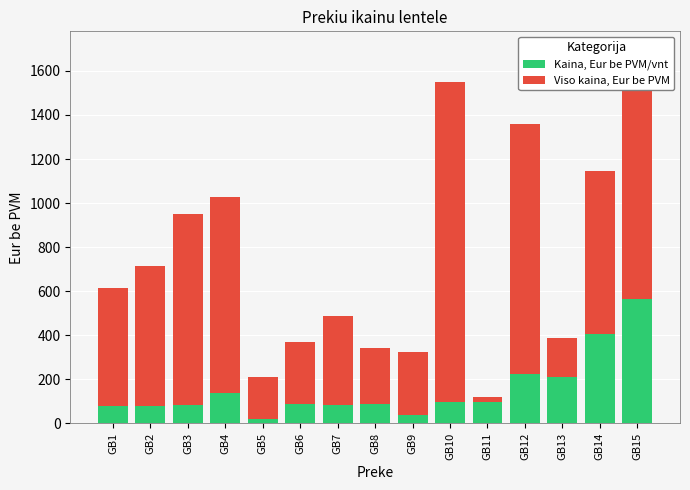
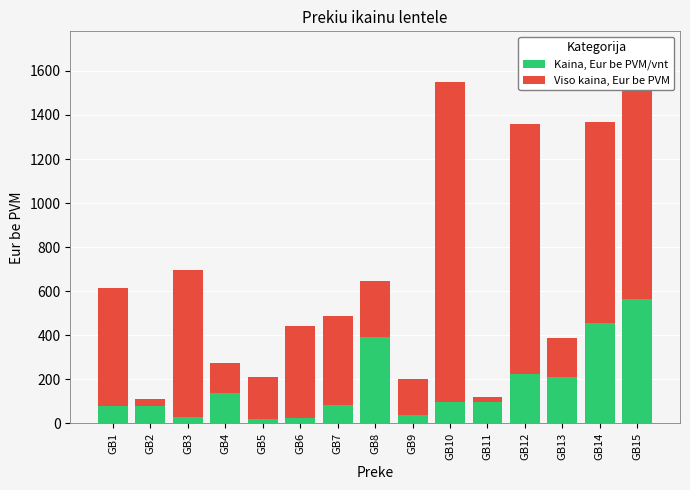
  {
    "Kaina, Eur be PVM/vnt": {
      "GB1": 80,
      "GB2": 80,
-     "GB3": 80,
+     "GB3": 30,
      "GB4": 140,
      "GB5": 20,
-     "GB6": 90,
+     "GB6": 20,
      "GB7": 80,
-     "GB8": 90,
+     "GB8": 390,
      "GB9": 40,
      "GB10": 100,
      "GB11": 100,
      "GB12": 220,
      "GB13": 210,
-     "GB14": 410,
+     "GB14": 460,
      "GB15": 570
    },
    "Viso kaina, Eur be PVM": {
      "GB1": 540,
-     "GB2": 640,
-     "GB3": 870,
-     "GB4": 890,
+     "GB2": 30,
+     "GB3": 670,
+     "GB4": 140,
      "GB5": 190,
-     "GB6": 280,
+     "GB6": 420,
      "GB7": 400,
      "GB8": 260,
-     "GB9": 280,
+     "GB9": 160,
      "GB10": 1450,
      "GB11": 20,
      "GB12": 1130,
      "GB13": 180,
-     "GB14": 740
+     "GB14": 910
    }
  }
